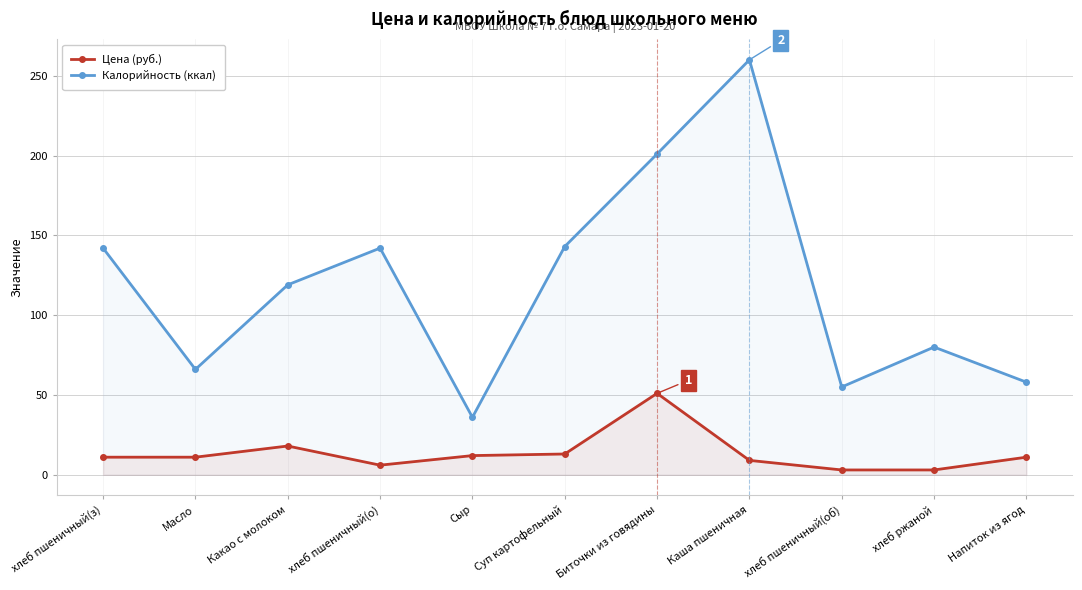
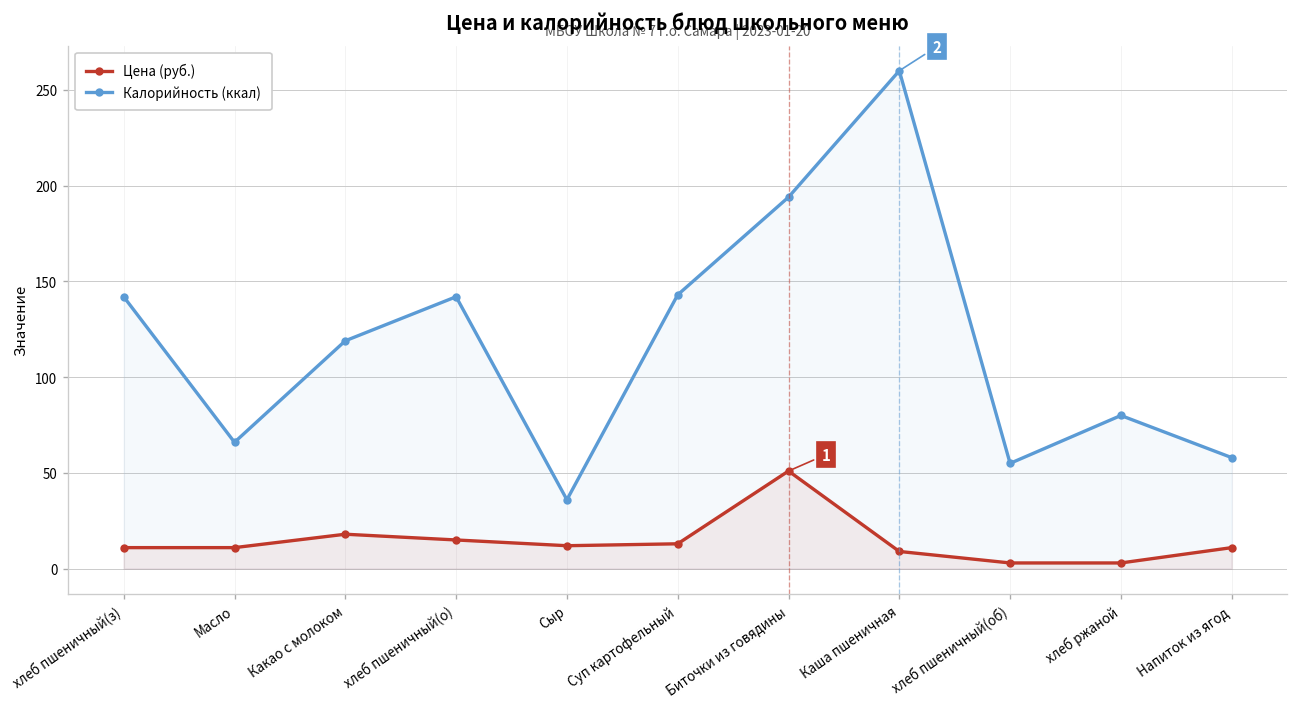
  {
    "Цена (руб.)": {
      "хлеб пшеничный(з)": 11,
      "Масло": 11,
      "Какао с молоком": 18,
-     "хлеб пшеничный(о)": 6,
+     "хлеб пшеничный(о)": 15,
      "Сыр": 12,
      "Суп картофельный": 13,
      "Биточки из говядины": 51,
      "Каша пшеничная": 9,
      "хлеб пшеничный(об)": 3,
      "хлеб ржаной": 3,
      "Напиток из ягод": 11
    },
    "Калорийность (ккал)": {
      "хлеб пшеничный(з)": 142,
      "Масло": 66,
      "Какао с молоком": 119,
      "хлеб пшеничный(о)": 142,
      "Сыр": 36,
      "Суп картофельный": 143,
-     "Биточки из говядины": 201,
+     "Биточки из говядины": 194,
      "Каша пшеничная": 260,
      "хлеб пшеничный(об)": 55,
      "хлеб ржаной": 80,
      "Напиток из ягод": 58
    }
  }
